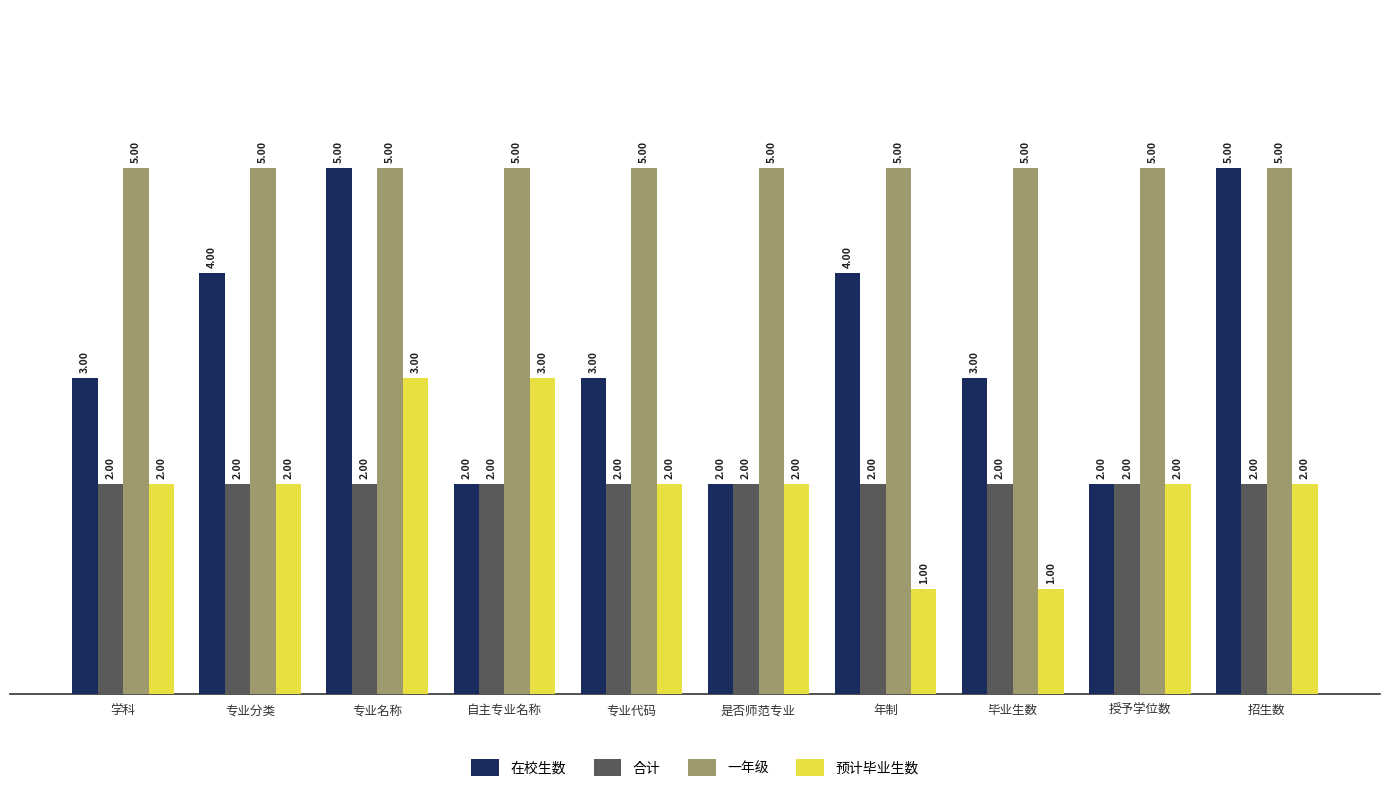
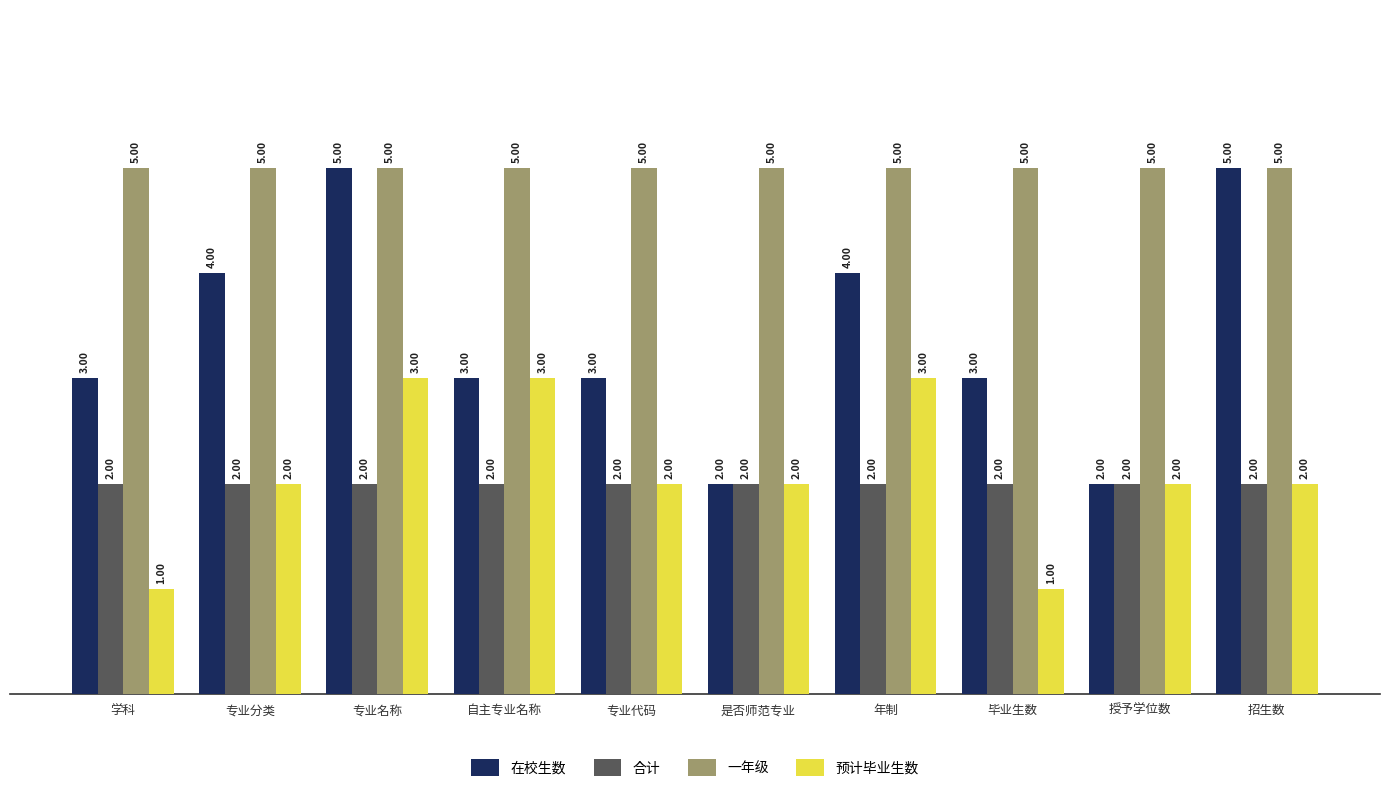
  {
    "在校生数": {
      "学科": 3.00,
      "专业分类": 4.00,
      "专业名称": 5.00,
-     "自主专业名称": 2.00,
+     "自主专业名称": 3.00,
      "专业代码": 3.00,
      "是否师范专业": 2.00,
      "年制": 4.00,
      "毕业生数": 3.00,
      "授予学位数": 2.00,
      "招生数": 5.00
    },
    "合计": {
      "学科": 2.00,
      "专业分类": 2.00,
      "专业名称": 2.00,
      "自主专业名称": 2.00,
      "专业代码": 2.00,
      "是否师范专业": 2.00,
      "年制": 2.00,
      "毕业生数": 2.00,
      "授予学位数": 2.00,
      "招生数": 2.00
    },
    "一年级": {
      "学科": 5.00,
      "专业分类": 5.00,
      "专业名称": 5.00,
      "自主专业名称": 5.00,
      "专业代码": 5.00,
      "是否师范专业": 5.00,
      "年制": 5.00,
      "毕业生数": 5.00,
      "授予学位数": 5.00,
      "招生数": 5.00
    },
    "预计毕业生数": {
-     "学科": 2.00,
+     "学科": 1.00,
      "专业分类": 2.00,
      "专业名称": 3.00,
      "自主专业名称": 3.00,
      "专业代码": 2.00,
      "是否师范专业": 2.00,
-     "年制": 1.00,
+     "年制": 3.00,
      "毕业生数": 1.00,
      "授予学位数": 2.00,
      "招生数": 2.00
    }
  }
